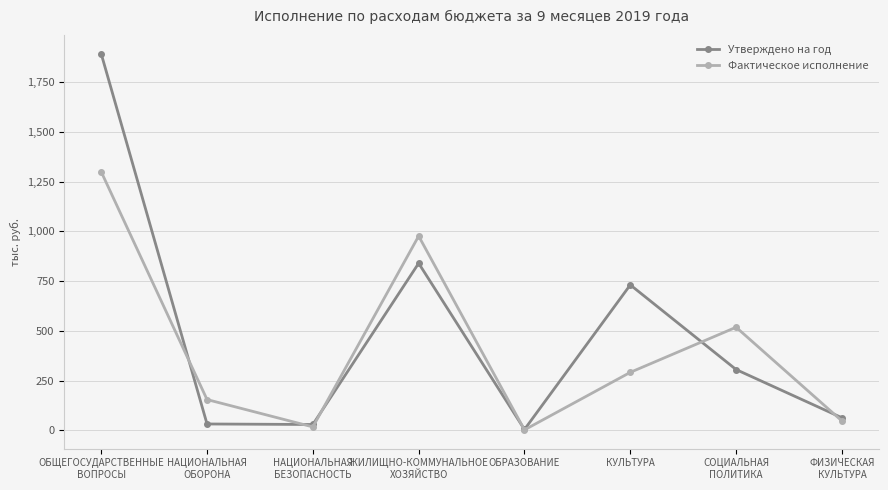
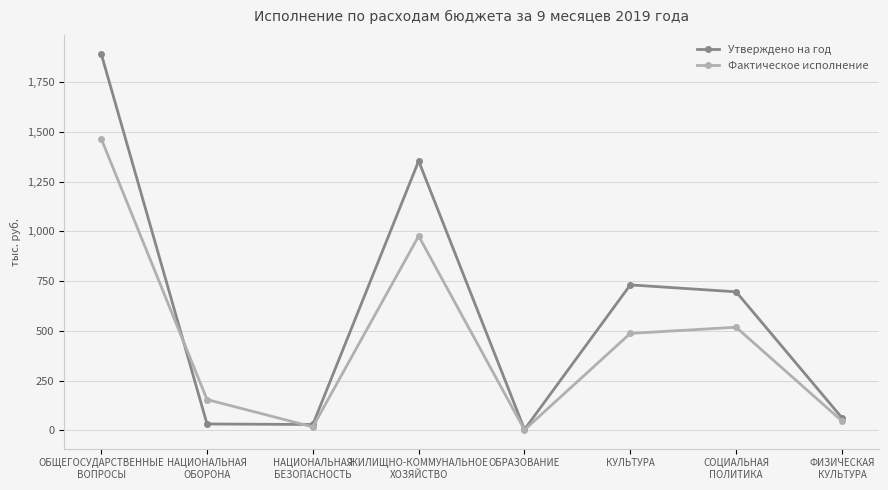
  {
    "Утверждено на год": {
      "ОБЩЕГОСУДАРСТВЕННЫЕ ВОПРОСЫ": "1,890",
      "НАЦИОНАЛЬНАЯ ОБОРОНА": "30",
-     "ЖИЛИЩНО-КОММУНАЛЬНОЕ ХОЗЯЙСТВО": "840",
+     "ЖИЛИЩНО-КОММУНАЛЬНОЕ ХОЗЯЙСТВО": "1,350",
      "КУЛЬТУРА": "730",
-     "СОЦИАЛЬНАЯ ПОЛИТИКА": "310",
+     "СОЦИАЛЬНАЯ ПОЛИТИКА": "700",
      "ФИЗИЧЕСКАЯ КУЛЬТУРА": "60"
    },
    "Фактическое исполнение": {
-     "ОБЩЕГОСУДАРСТВЕННЫЕ ВОПРОСЫ": "1,300",
+     "ОБЩЕГОСУДАРСТВЕННЫЕ ВОПРОСЫ": "1,470",
      "НАЦИОНАЛЬНАЯ ОБОРОНА": "160",
      "ЖИЛИЩНО-КОММУНАЛЬНОЕ ХОЗЯЙСТВО": "980",
-     "КУЛЬТУРА": "290",
+     "КУЛЬТУРА": "490",
      "СОЦИАЛЬНАЯ ПОЛИТИКА": "520",
      "ФИЗИЧЕСКАЯ КУЛЬТУРА": "50"
    }
  }
